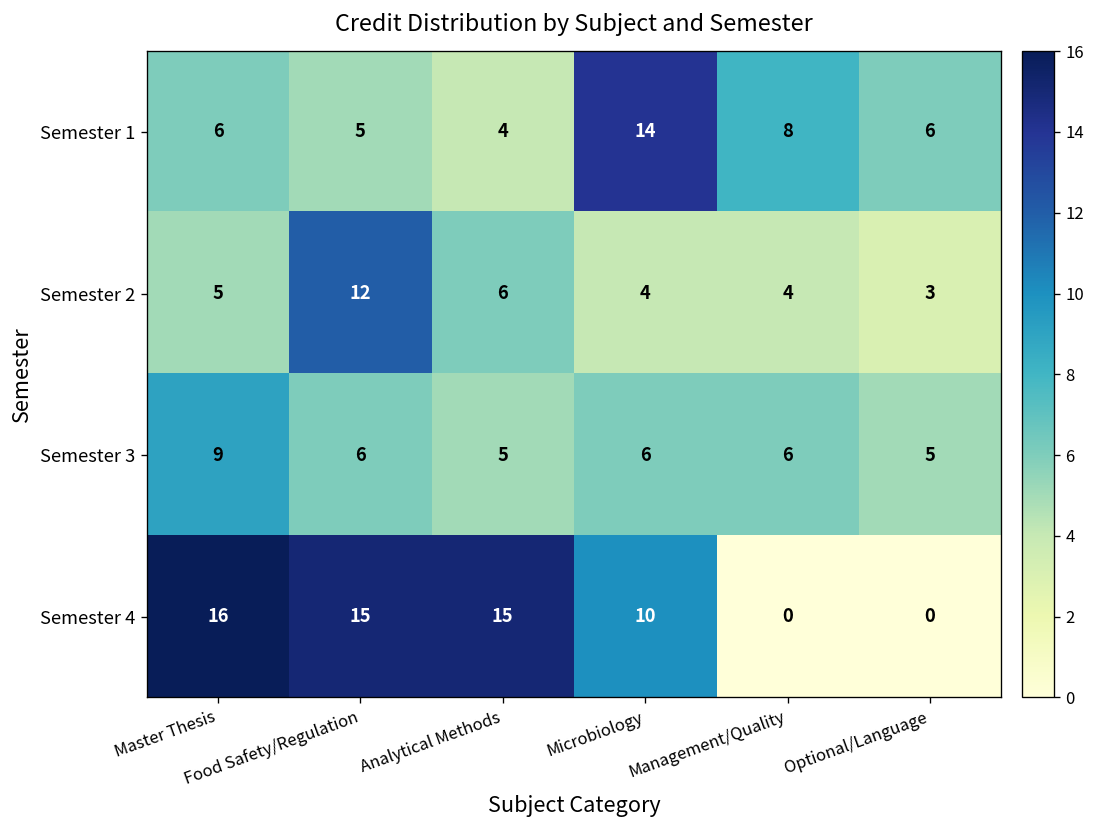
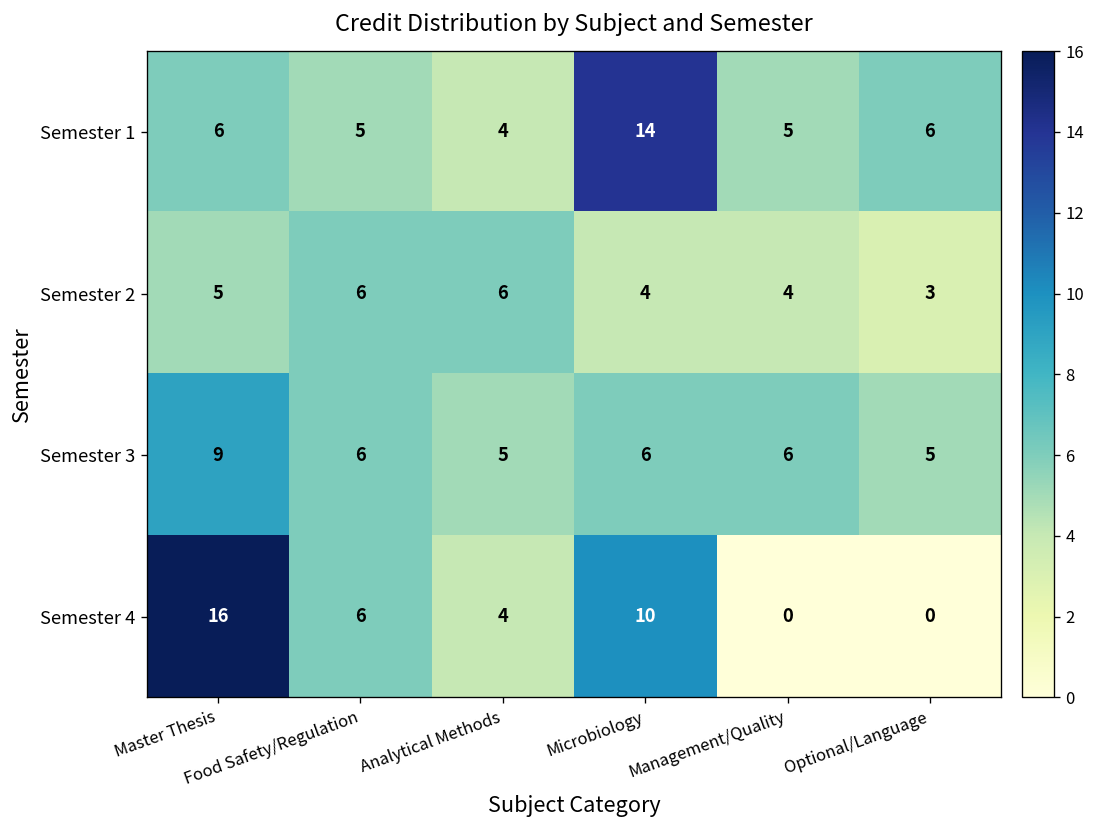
  {
    "Semester 1": {
      "Master Thesis": 6,
      "Food Safety/Regulation": 5,
      "Analytical Methods": 4,
      "Microbiology": 14,
-     "Management/Quality": 8,
+     "Management/Quality": 5,
      "Optional/Language": 6
    },
    "Semester 2": {
      "Master Thesis": 5,
-     "Food Safety/Regulation": 12,
+     "Food Safety/Regulation": 6,
      "Analytical Methods": 6,
      "Microbiology": 4,
      "Management/Quality": 4,
      "Optional/Language": 3
    },
    "Semester 3": {
      "Master Thesis": 9,
      "Food Safety/Regulation": 6,
      "Analytical Methods": 5,
      "Microbiology": 6,
      "Management/Quality": 6,
      "Optional/Language": 5
    },
    "Semester 4": {
      "Master Thesis": 16,
-     "Food Safety/Regulation": 15,
-     "Analytical Methods": 15,
+     "Food Safety/Regulation": 6,
+     "Analytical Methods": 4,
      "Microbiology": 10,
      "Management/Quality": 0,
      "Optional/Language": 0
    }
  }
